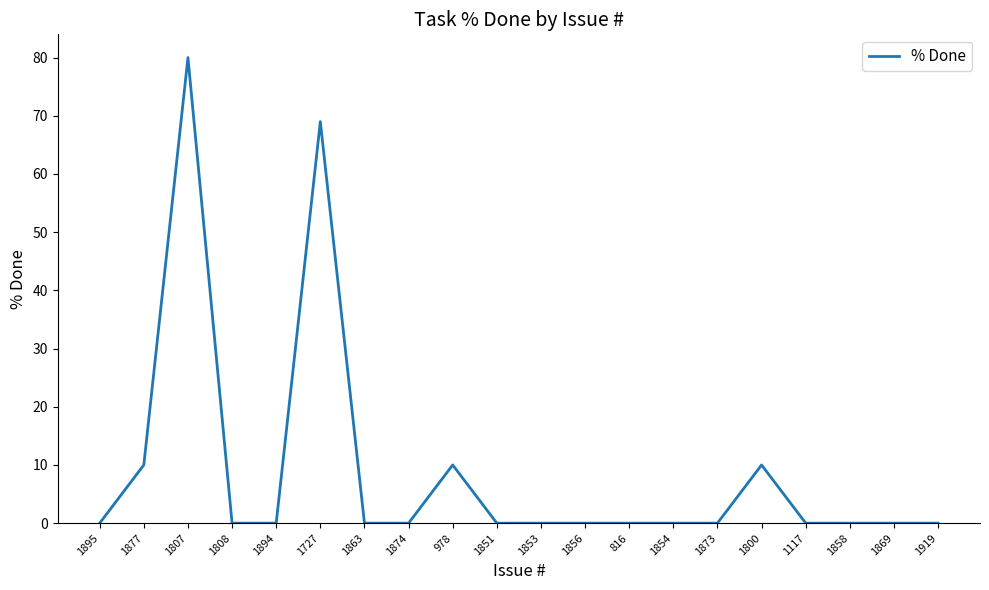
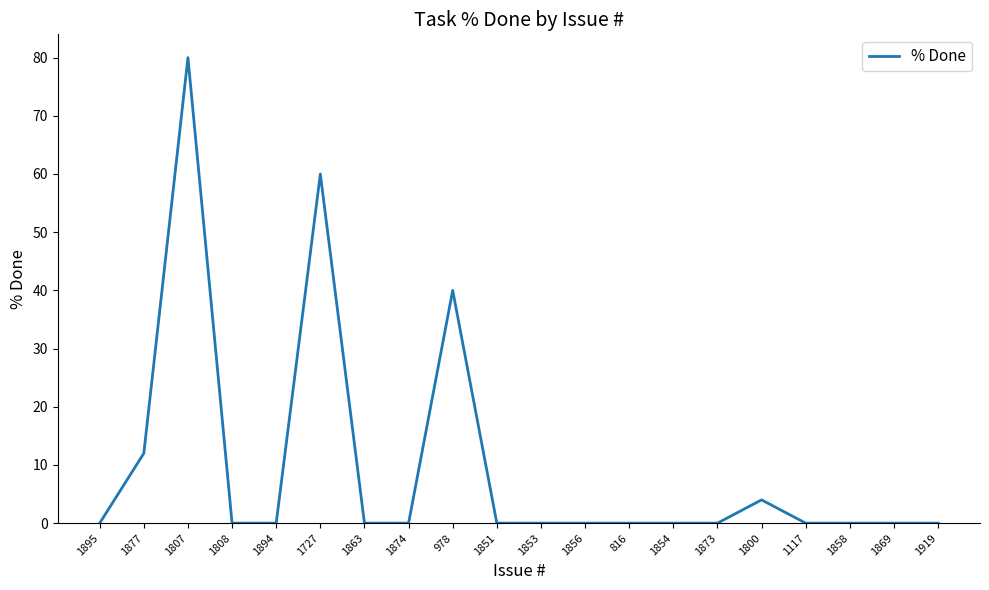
  {
    "1895": 0,
-   "1877": 10,
+   "1877": 12,
    "1807": 80,
    "1808": 0,
    "1894": 0,
-   "1727": 69,
+   "1727": 60,
    "1863": 0,
    "1874": 0,
-   "978": 10,
+   "978": 40,
    "1851": 0,
    "1853": 0,
    "1856": 0,
    "816": 0,
    "1854": 0,
    "1873": 0,
-   "1800": 10,
+   "1800": 4,
    "1117": 0,
    "1858": 0,
    "1869": 0,
    "1919": 0
  }
